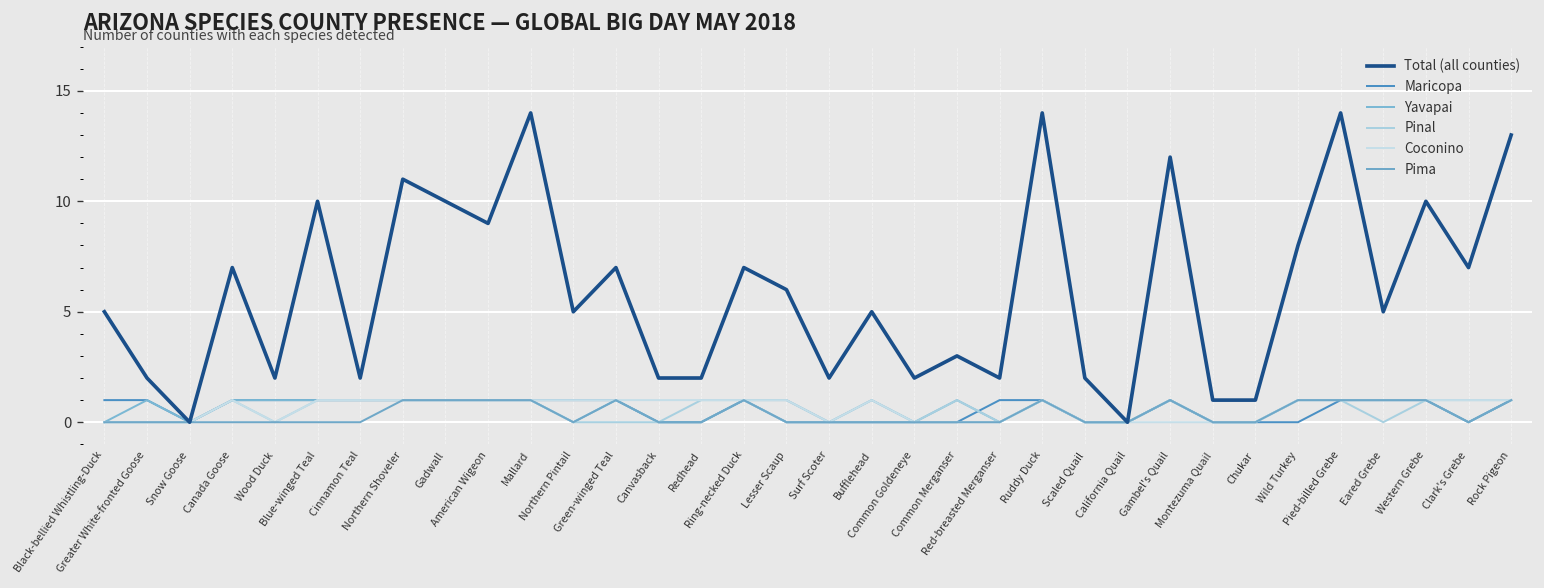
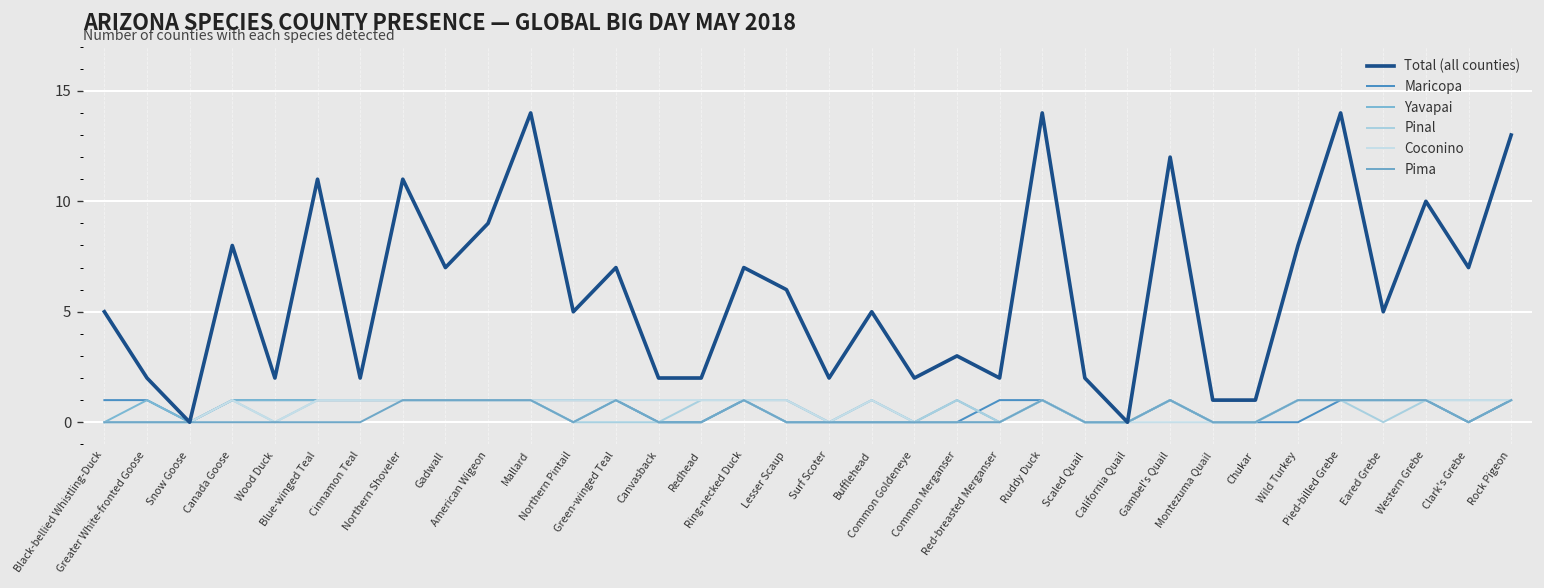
  {
    "Total (all counties)": {
      "Black-bellied Whistling-Duck": 5,
      "Greater White-fronted Goose": 2,
-     "Canada Goose": 7,
+     "Canada Goose": 8,
      "Wood Duck": 2,
-     "Blue-winged Teal": 10,
+     "Blue-winged Teal": 11,
      "Cinnamon Teal": 2,
      "Northern Shoveler": 11,
-     "Gadwall": 10,
+     "Gadwall": 7,
      "American Wigeon": 9,
      "Mallard": 14,
      "Northern Pintail": 5,
      "Green-winged Teal": 7,
      "Canvasback": 2,
      "Redhead": 2,
      "Ring-necked Duck": 7,
      "Lesser Scaup": 6,
      "Surf Scoter": 2,
      "Bufflehead": 5,
      "Common Goldeneye": 2,
      "Common Merganser": 3,
      "Red-breasted Merganser": 2,
      "Ruddy Duck": 14,
      "Scaled Quail": 2,
      "Gambel's Quail": 12,
      "Montezuma Quail": 1,
      "Chukar": 1,
      "Wild Turkey": 8,
      "Pied-billed Grebe": 14,
      "Eared Grebe": 5,
      "Western Grebe": 10,
      "Clark's Grebe": 7,
      "Rock Pigeon": 13
    }
  }
